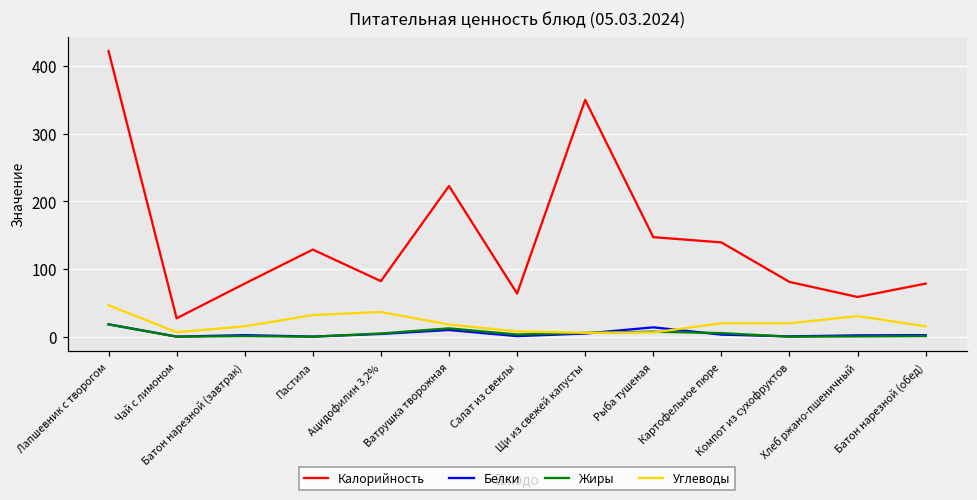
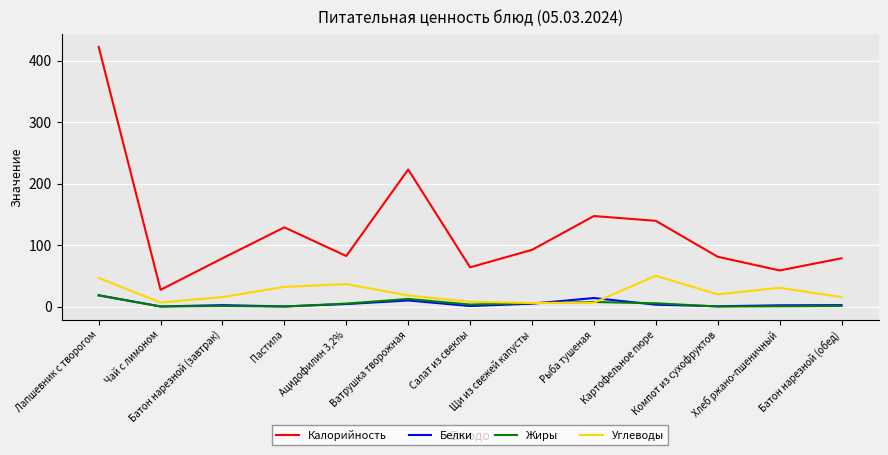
  {
    "Калорийность": {
      "Лапшевник с творогом": 420,
      "Чай с лимоном": 30,
      "Батон нарезной (завтрак)": 80,
      "Пастила": 130,
      "Ацидофилин 3,2%": 80,
      "Ватрушка творожная": 220,
      "Салат из свеклы": 60,
-     "Щи из свежей капусты": 350,
+     "Щи из свежей капусты": 90,
      "Рыба тушеная": 150,
      "Картофельное пюре": 140,
      "Компот из сухофруктов": 80,
      "Хлеб ржано-пшеничный": 60,
      "Батон нарезной (обед)": 80
    },
    "Белки": {
      "Рыба тушеная": 10
    },
    "Углеводы": {
      "Лапшевник с творогом": 50,
      "Чай с лимоном": 10,
      "Батон нарезной (завтрак)": 20,
      "Пастила": 30,
      "Ацидофилин 3,2%": 40,
      "Ватрушка творожная": 20,
      "Салат из свеклы": 10,
-     "Картофельное пюре": 20,
+     "Картофельное пюре": 50,
      "Компот из сухофруктов": 20,
      "Хлеб ржано-пшеничный": 30,
      "Батон нарезной (обед)": 20
    }
  }
